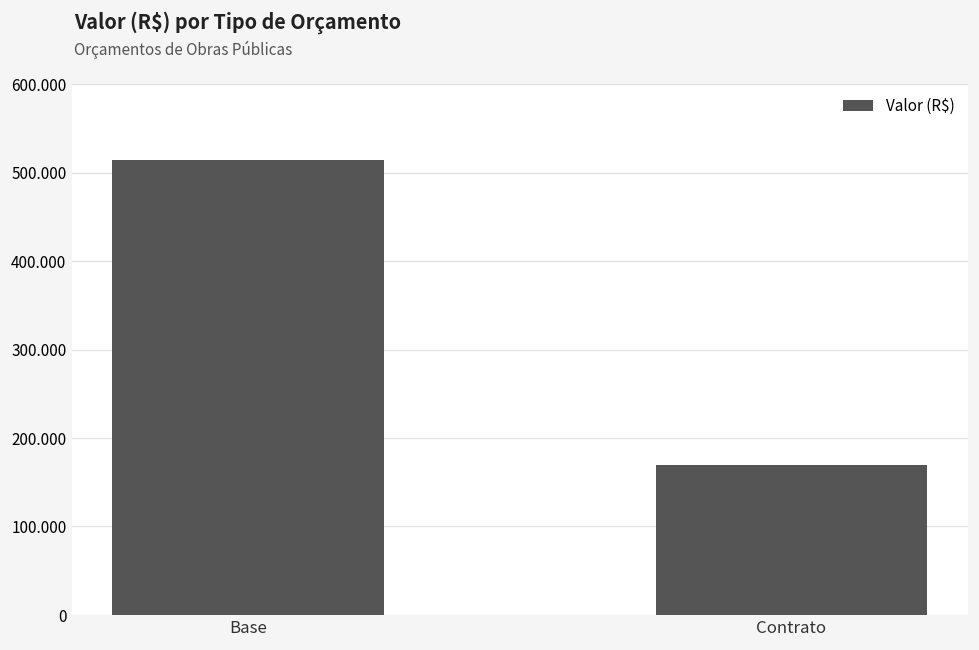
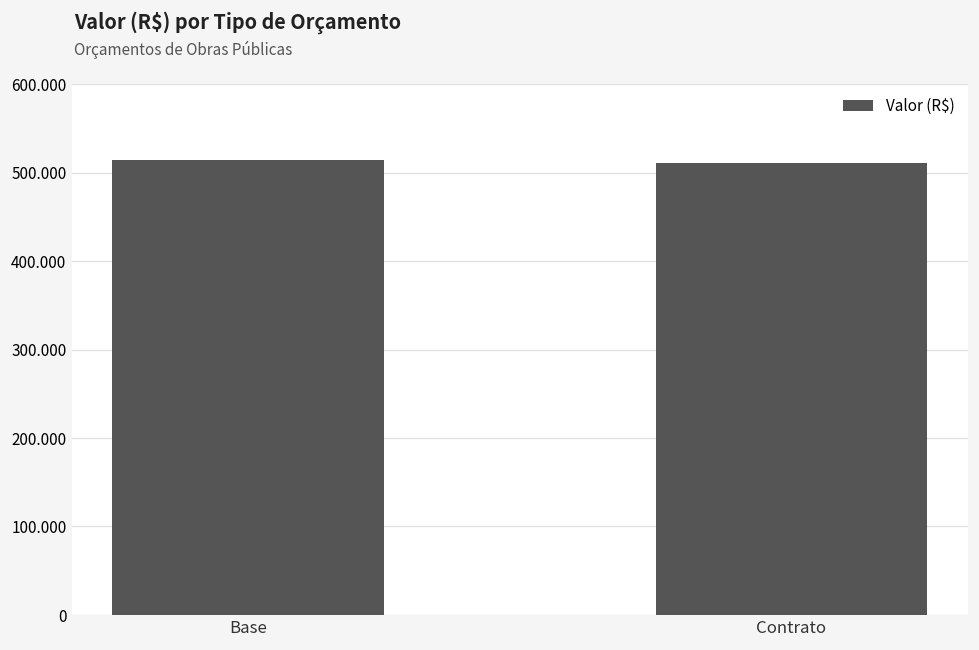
  {
    "Base": 510,
-   "Contrato": 170
+   "Contrato": 510
  }
